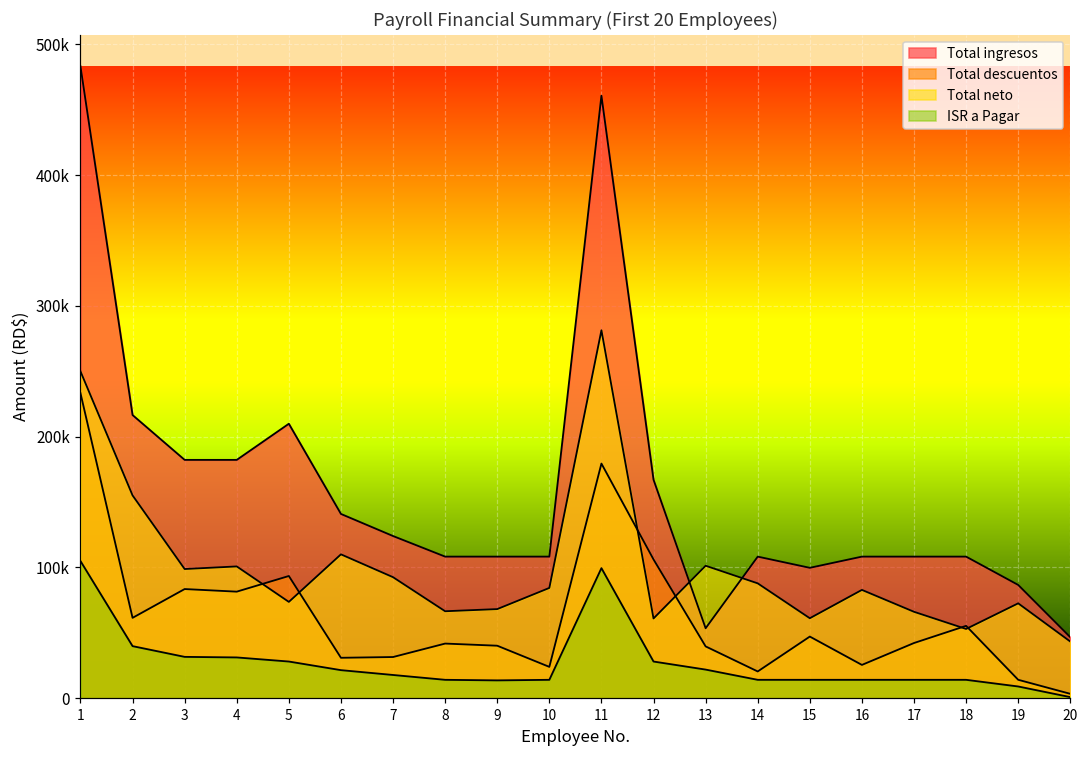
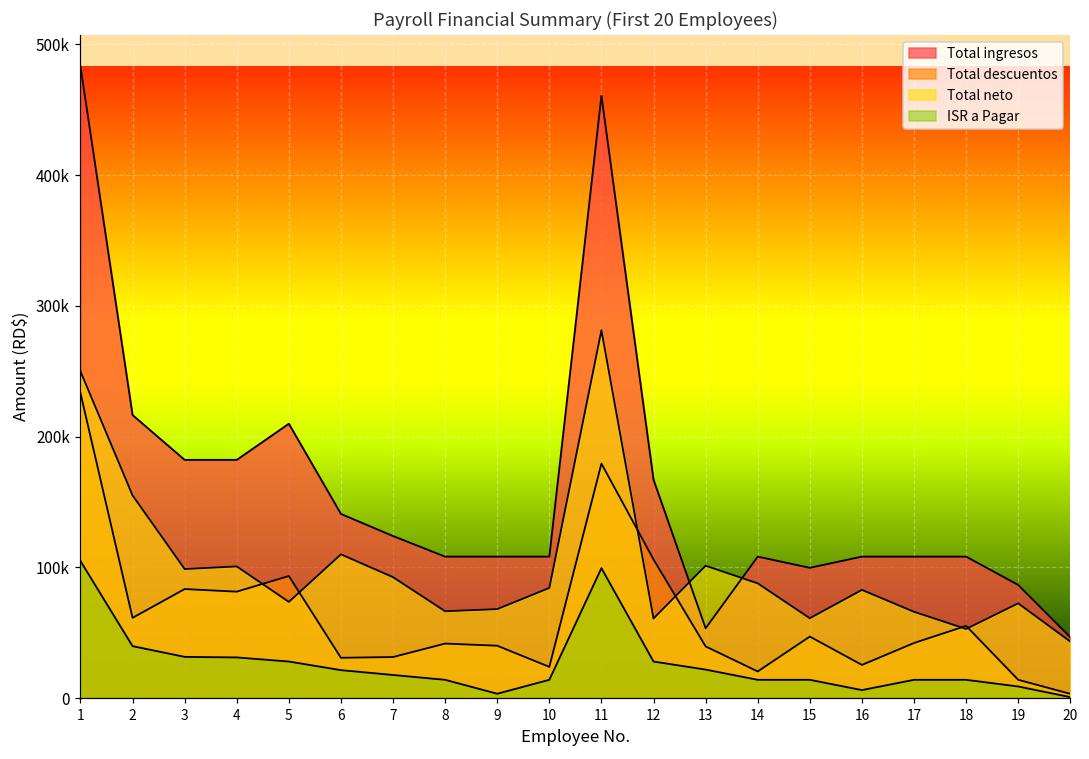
  {
    "Total ingresos": {
      "1": 483000,
      "2": 217000,
      "3": 182000,
      "4": 182000,
      "5": 210000,
      "6": 141000,
      "7": 124000,
      "8": 108000,
      "9": 108000,
      "10": 108000,
      "11": 461000,
      "12": 167000,
      "13": 53000,
      "14": 108000,
      "15": 100000,
      "16": 108000,
      "17": 108000,
      "18": 108000,
      "19": 87000,
      "20": 47000
    },
    "Total descuentos": {
      "1": 233000,
      "2": 61000,
      "3": 83000,
      "4": 81000,
      "5": 93000,
      "6": 31000,
      "7": 31000,
      "8": 42000,
      "9": 40000,
      "10": 24000,
      "11": 179000,
      "12": 106000,
      "13": 40000,
      "14": 20000,
      "15": 47000,
      "16": 25000,
      "17": 42000,
      "18": 55000,
      "19": 14000,
      "20": 3000
    },
    "Total neto": {
      "1": 250000,
      "2": 155000,
      "3": 99000,
      "4": 101000,
      "5": 74000,
      "6": 110000,
      "7": 93000,
      "8": 66000,
      "9": 68000,
      "10": 84000,
      "11": 281000,
      "12": 61000,
      "13": 101000,
      "14": 88000,
      "15": 61000,
      "16": 83000,
      "17": 66000,
      "18": 53000,
      "19": 73000,
      "20": 43000
    },
    "ISR a Pagar": {
      "1": 105000,
      "2": 40000,
      "3": 32000,
      "4": 31000,
      "5": 28000,
      "6": 21000,
      "7": 18000,
      "8": 14000,
-     "9": 14000,
+     "9": 3000,
      "10": 14000,
      "11": 99000,
      "12": 28000,
      "13": 22000,
      "14": 14000,
      "15": 14000,
-     "16": 14000,
+     "16": 6000,
      "17": 14000,
      "18": 14000,
      "19": 9000,
      "20": 1000
    }
  }
